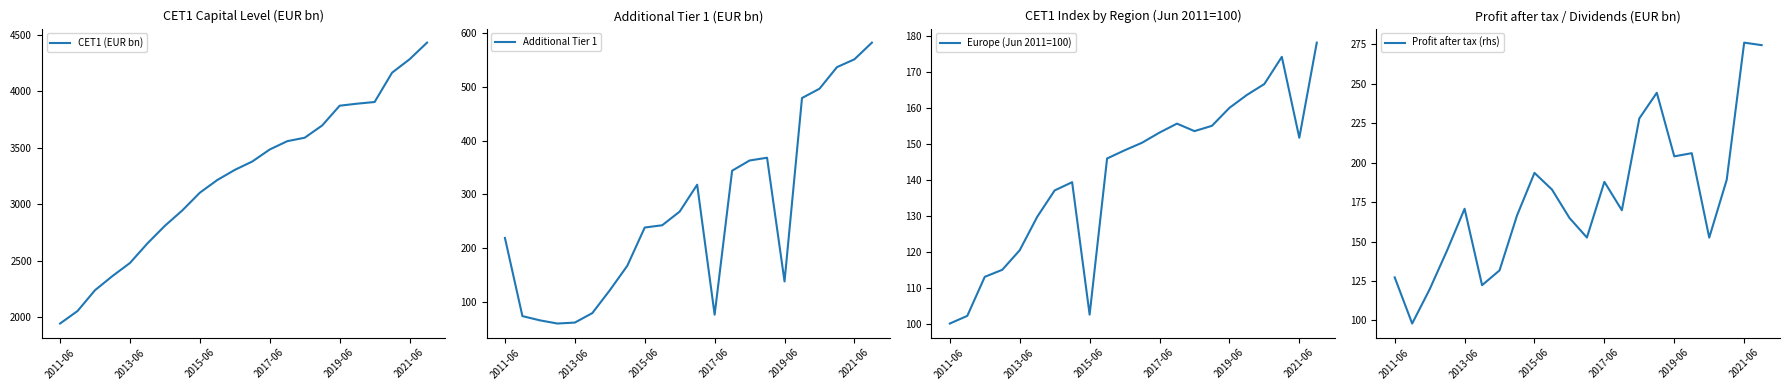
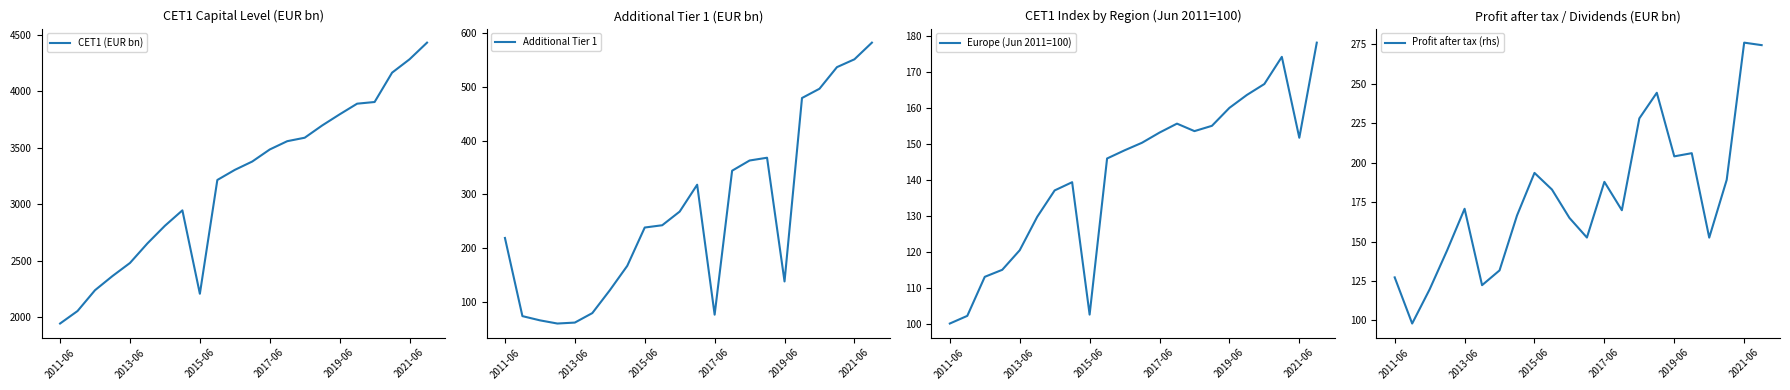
  {
    "CET1 Capital Level (EUR bn)": {
      "2011-06": 1940,
      "2013-06": 2480,
-     "2015-06": 3100,
+     "2015-06": 2210,
      "2017-06": 3480,
-     "2019-06": 3870,
+     "2019-06": 3790,
      "2021-06": 4280
    },
    "Additional Tier 1 (EUR bn)": {
      "2011-06": 220,
      "2013-06": 60,
      "2015-06": 240,
      "2017-06": 80,
      "2019-06": 140,
      "2021-06": 550
    },
    "CET1 Index by Region (Jun 2011=100)": {
      "2011-06": 100,
      "2013-06": 120,
      "2015-06": 102,
      "2017-06": 153,
      "2019-06": 160,
      "2021-06": 152
    },
    "Profit after tax / Dividends (EUR bn)": {
      "2011-06": 127,
      "2013-06": 171,
      "2015-06": 193,
      "2017-06": 188,
      "2019-06": 204,
      "2021-06": 276
    }
  }
